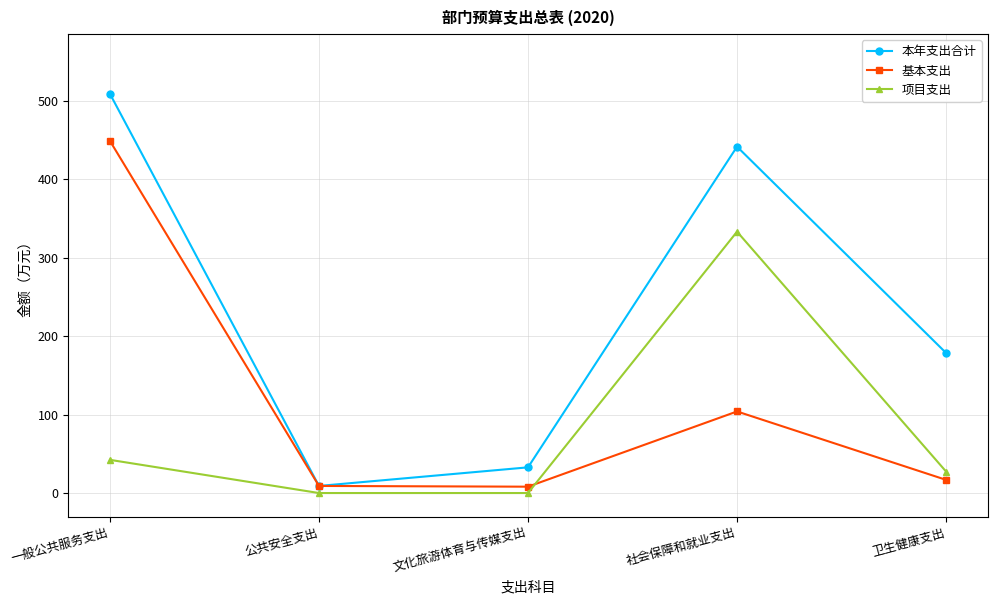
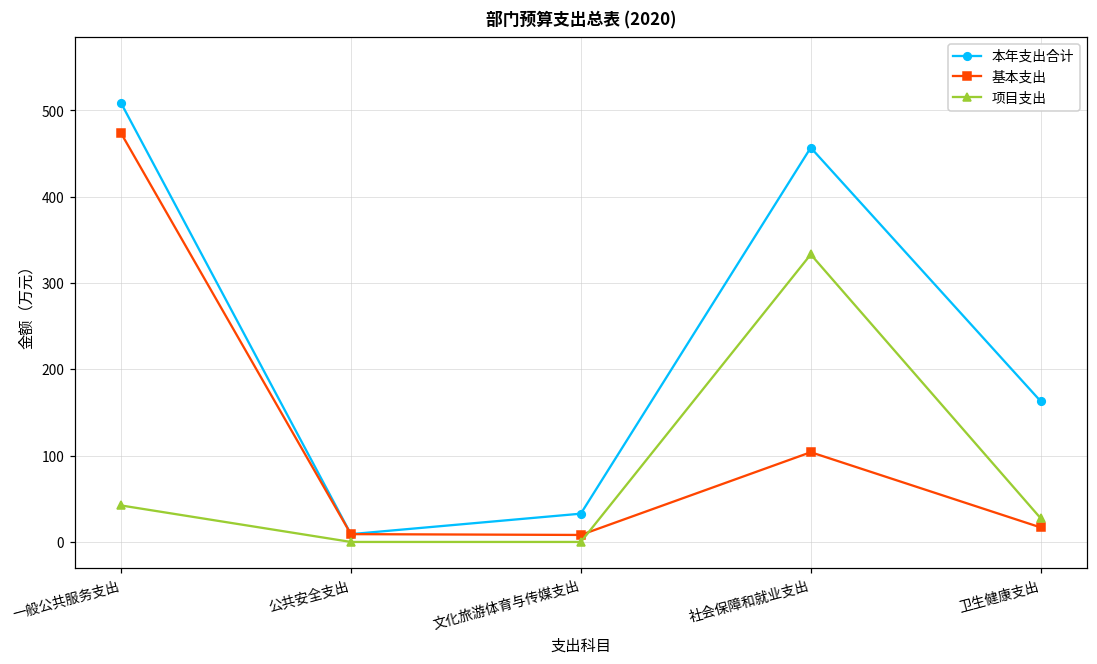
  {
    "本年支出合计": {
      "一般公共服务支出": 510,
      "文化旅游体育与传媒支出": 30,
-     "社会保障和就业支出": 440,
-     "卫生健康支出": 180
+     "社会保障和就业支出": 460,
+     "卫生健康支出": 160
    },
    "基本支出": {
-     "一般公共服务支出": 450,
+     "一般公共服务支出": 470,
      "文化旅游体育与传媒支出": 10,
      "社会保障和就业支出": 100,
      "卫生健康支出": 20
    },
    "项目支出": {
      "一般公共服务支出": 40,
      "公共安全支出": 0,
      "文化旅游体育与传媒支出": 0,
      "社会保障和就业支出": 330,
      "卫生健康支出": 30
    }
  }
